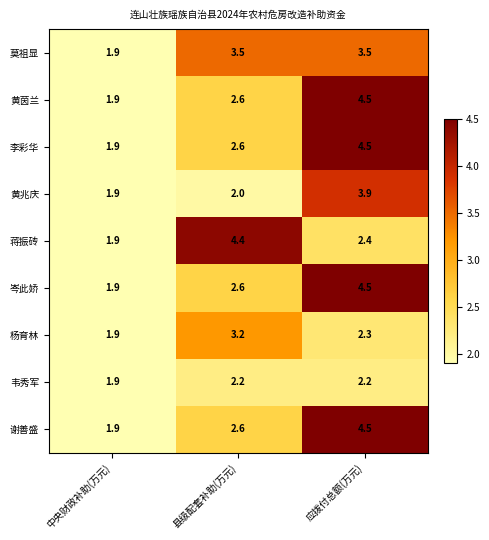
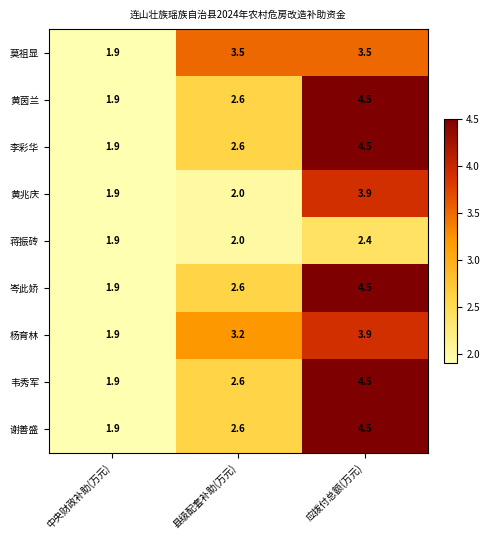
  {
    "莫祖显": {
      "中央财政补助(万元)": 1.9,
      "县级配套补助(万元)": 3.5,
      "应拨付总额(万元)": 3.5
    },
    "黄茵兰": {
      "中央财政补助(万元)": 1.9,
      "县级配套补助(万元)": 2.6,
      "应拨付总额(万元)": 4.5
    },
    "李彩华": {
      "中央财政补助(万元)": 1.9,
      "县级配套补助(万元)": 2.6,
      "应拨付总额(万元)": 4.5
    },
    "黄兆庆": {
      "中央财政补助(万元)": 1.9,
      "县级配套补助(万元)": 2.0,
      "应拨付总额(万元)": 3.9
    },
    "蒋振砖": {
      "中央财政补助(万元)": 1.9,
-     "县级配套补助(万元)": 4.4,
+     "县级配套补助(万元)": 2.0,
      "应拨付总额(万元)": 2.4
    },
    "岑此娇": {
      "中央财政补助(万元)": 1.9,
      "县级配套补助(万元)": 2.6,
      "应拨付总额(万元)": 4.5
    },
    "杨育林": {
      "中央财政补助(万元)": 1.9,
      "县级配套补助(万元)": 3.2,
-     "应拨付总额(万元)": 2.3
+     "应拨付总额(万元)": 3.9
    },
    "韦秀军": {
      "中央财政补助(万元)": 1.9,
-     "县级配套补助(万元)": 2.2,
-     "应拨付总额(万元)": 2.2
+     "县级配套补助(万元)": 2.6,
+     "应拨付总额(万元)": 4.5
    },
    "谢善盛": {
      "中央财政补助(万元)": 1.9,
      "县级配套补助(万元)": 2.6,
      "应拨付总额(万元)": 4.5
    }
  }
